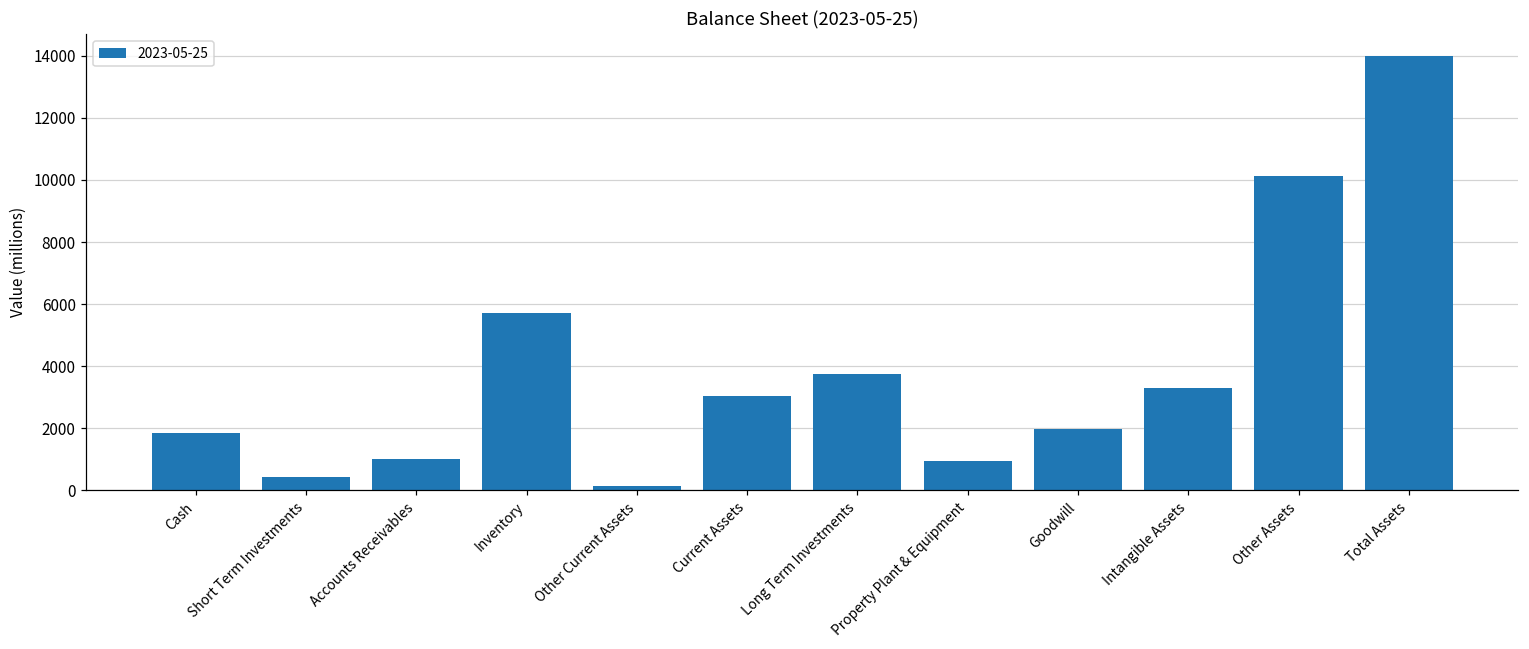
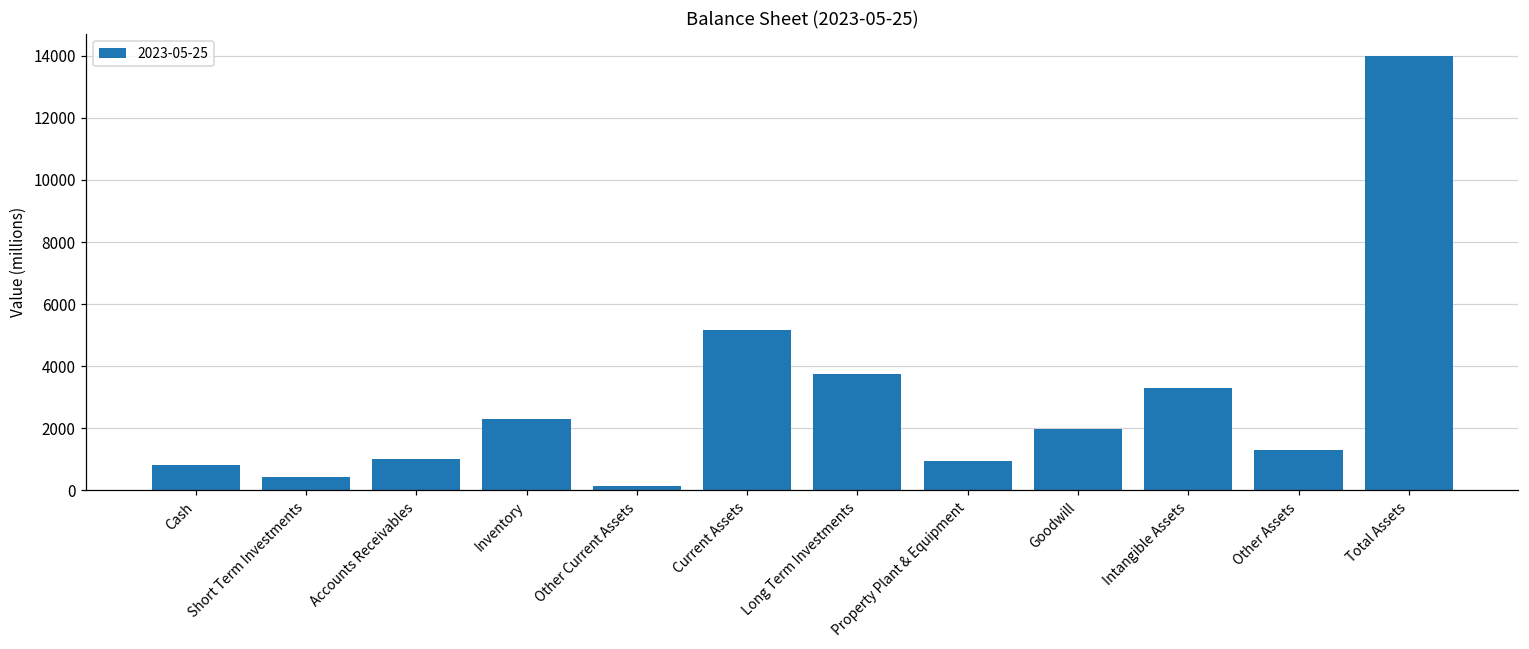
  {
-   "Cash": 1900,
+   "Cash": 800,
    "Short Term Investments": 400,
    "Accounts Receivables": 1000,
-   "Inventory": 5700,
+   "Inventory": 2300,
    "Other Current Assets": 100,
-   "Current Assets": 3100,
+   "Current Assets": 5200,
    "Long Term Investments": 3700,
    "Property Plant & Equipment": 900,
    "Goodwill": 2000,
    "Intangible Assets": 3300,
-   "Other Assets": 10100,
+   "Other Assets": 1300,
    "Total Assets": 14000
  }
